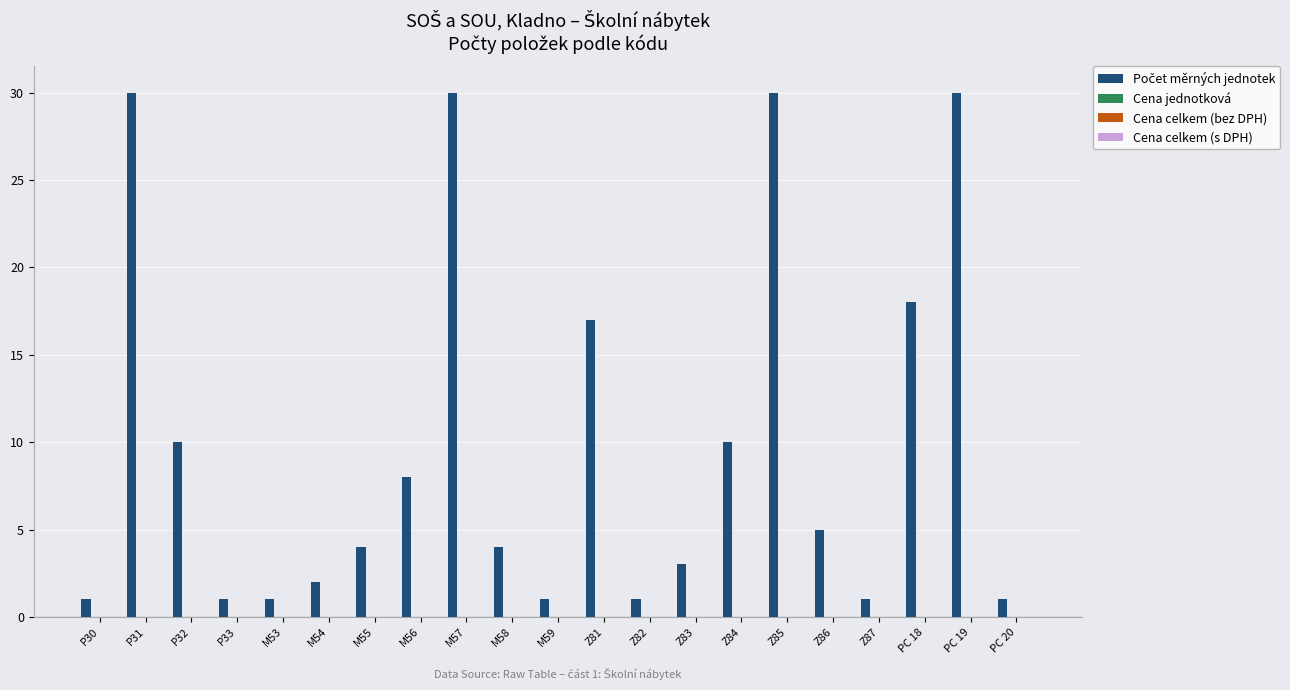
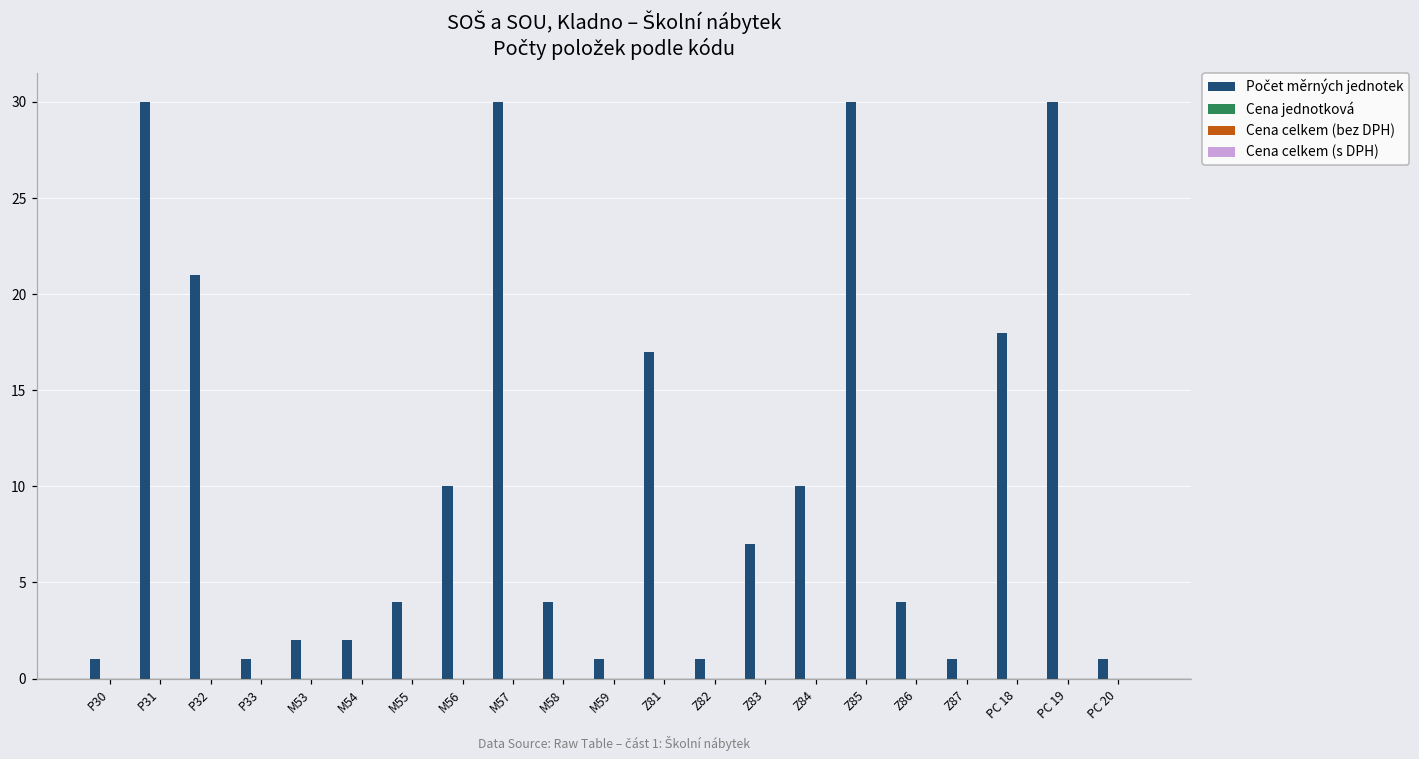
  {
    "Počet měrných jednotek": {
      "P30": 1,
      "P31": 30,
-     "P32": 10,
+     "P32": 21,
      "P33": 1,
-     "M53": 1,
+     "M53": 2,
      "M54": 2,
      "M55": 4,
-     "M56": 8,
+     "M56": 10,
      "M57": 30,
      "M58": 4,
      "M59": 1,
      "Z81": 17,
      "Z82": 1,
-     "Z83": 3,
+     "Z83": 7,
      "Z84": 10,
      "Z85": 30,
-     "Z86": 5,
+     "Z86": 4,
      "Z87": 1,
      "PC 18": 18,
      "PC 19": 30,
      "PC 20": 1
    },
    "Cena jednotková": {
      "P30": 0,
      "P31": 0,
      "P32": 0,
      "P33": 0,
      "M53": 0,
      "M54": 0,
      "M55": 0,
      "M56": 0,
      "M57": 0,
      "M58": 0,
      "M59": 0,
      "Z81": 0,
      "Z82": 0,
      "Z83": 0,
      "Z84": 0,
      "Z85": 0,
      "Z86": 0,
      "Z87": 0,
      "PC 18": 0,
      "PC 19": 0,
      "PC 20": 0
    },
    "Cena celkem (bez DPH)": {
      "P30": 0,
      "P31": 0,
      "P32": 0,
      "P33": 0,
      "M53": 0,
      "M54": 0,
      "M55": 0,
      "M56": 0,
      "M57": 0,
      "M58": 0,
      "M59": 0,
      "Z81": 0,
      "Z82": 0,
      "Z83": 0,
      "Z84": 0,
      "Z85": 0,
      "Z86": 0,
      "Z87": 0,
      "PC 18": 0,
      "PC 19": 0,
      "PC 20": 0
    },
    "Cena celkem (s DPH)": {
      "P30": 0,
      "P31": 0,
      "P32": 0,
      "P33": 0,
      "M53": 0,
      "M54": 0,
      "M55": 0,
      "M56": 0,
      "M57": 0,
      "M58": 0,
      "M59": 0,
      "Z81": 0,
      "Z82": 0,
      "Z83": 0,
      "Z84": 0,
      "Z85": 0,
      "Z86": 0,
      "Z87": 0,
      "PC 18": 0,
      "PC 19": 0,
      "PC 20": 0
    }
  }
